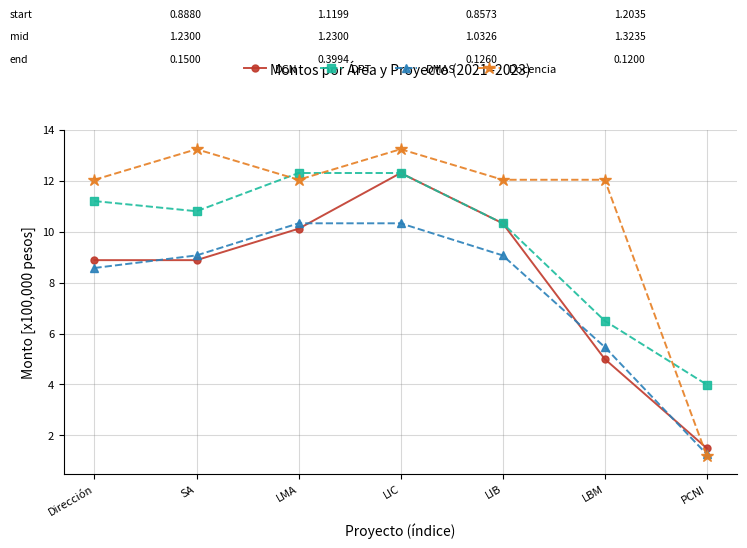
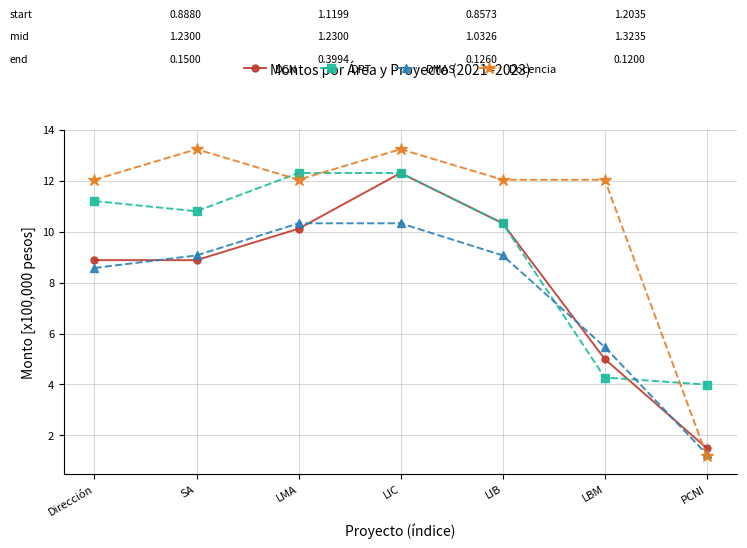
  {
    "DCN": {
      "Dirección": 8.9,
      "SA": 8.9,
      "LMA": 10.1,
      "LBM": 5.0,
      "PCNI": 1.5
    },
    "DPT": {
      "Dirección": 11.2,
      "SA": 10.8,
      "LMA": 12.3,
-     "LBM": 6.5,
+     "LBM": 4.3,
      "PCNI": 4.0
    },
    "DMAS": {
      "Dirección": 8.6,
      "SA": 9.1,
      "LMA": 10.3,
      "LIC": 10.3,
      "LIB": 9.1,
      "LBM": 5.5
    },
    "Docencia": {
      "Dirección": 12.0,
      "SA": 13.2,
      "LMA": 12.0,
      "LIC": 13.2,
      "LIB": 12.0,
      "LBM": 12.0
    }
  }
